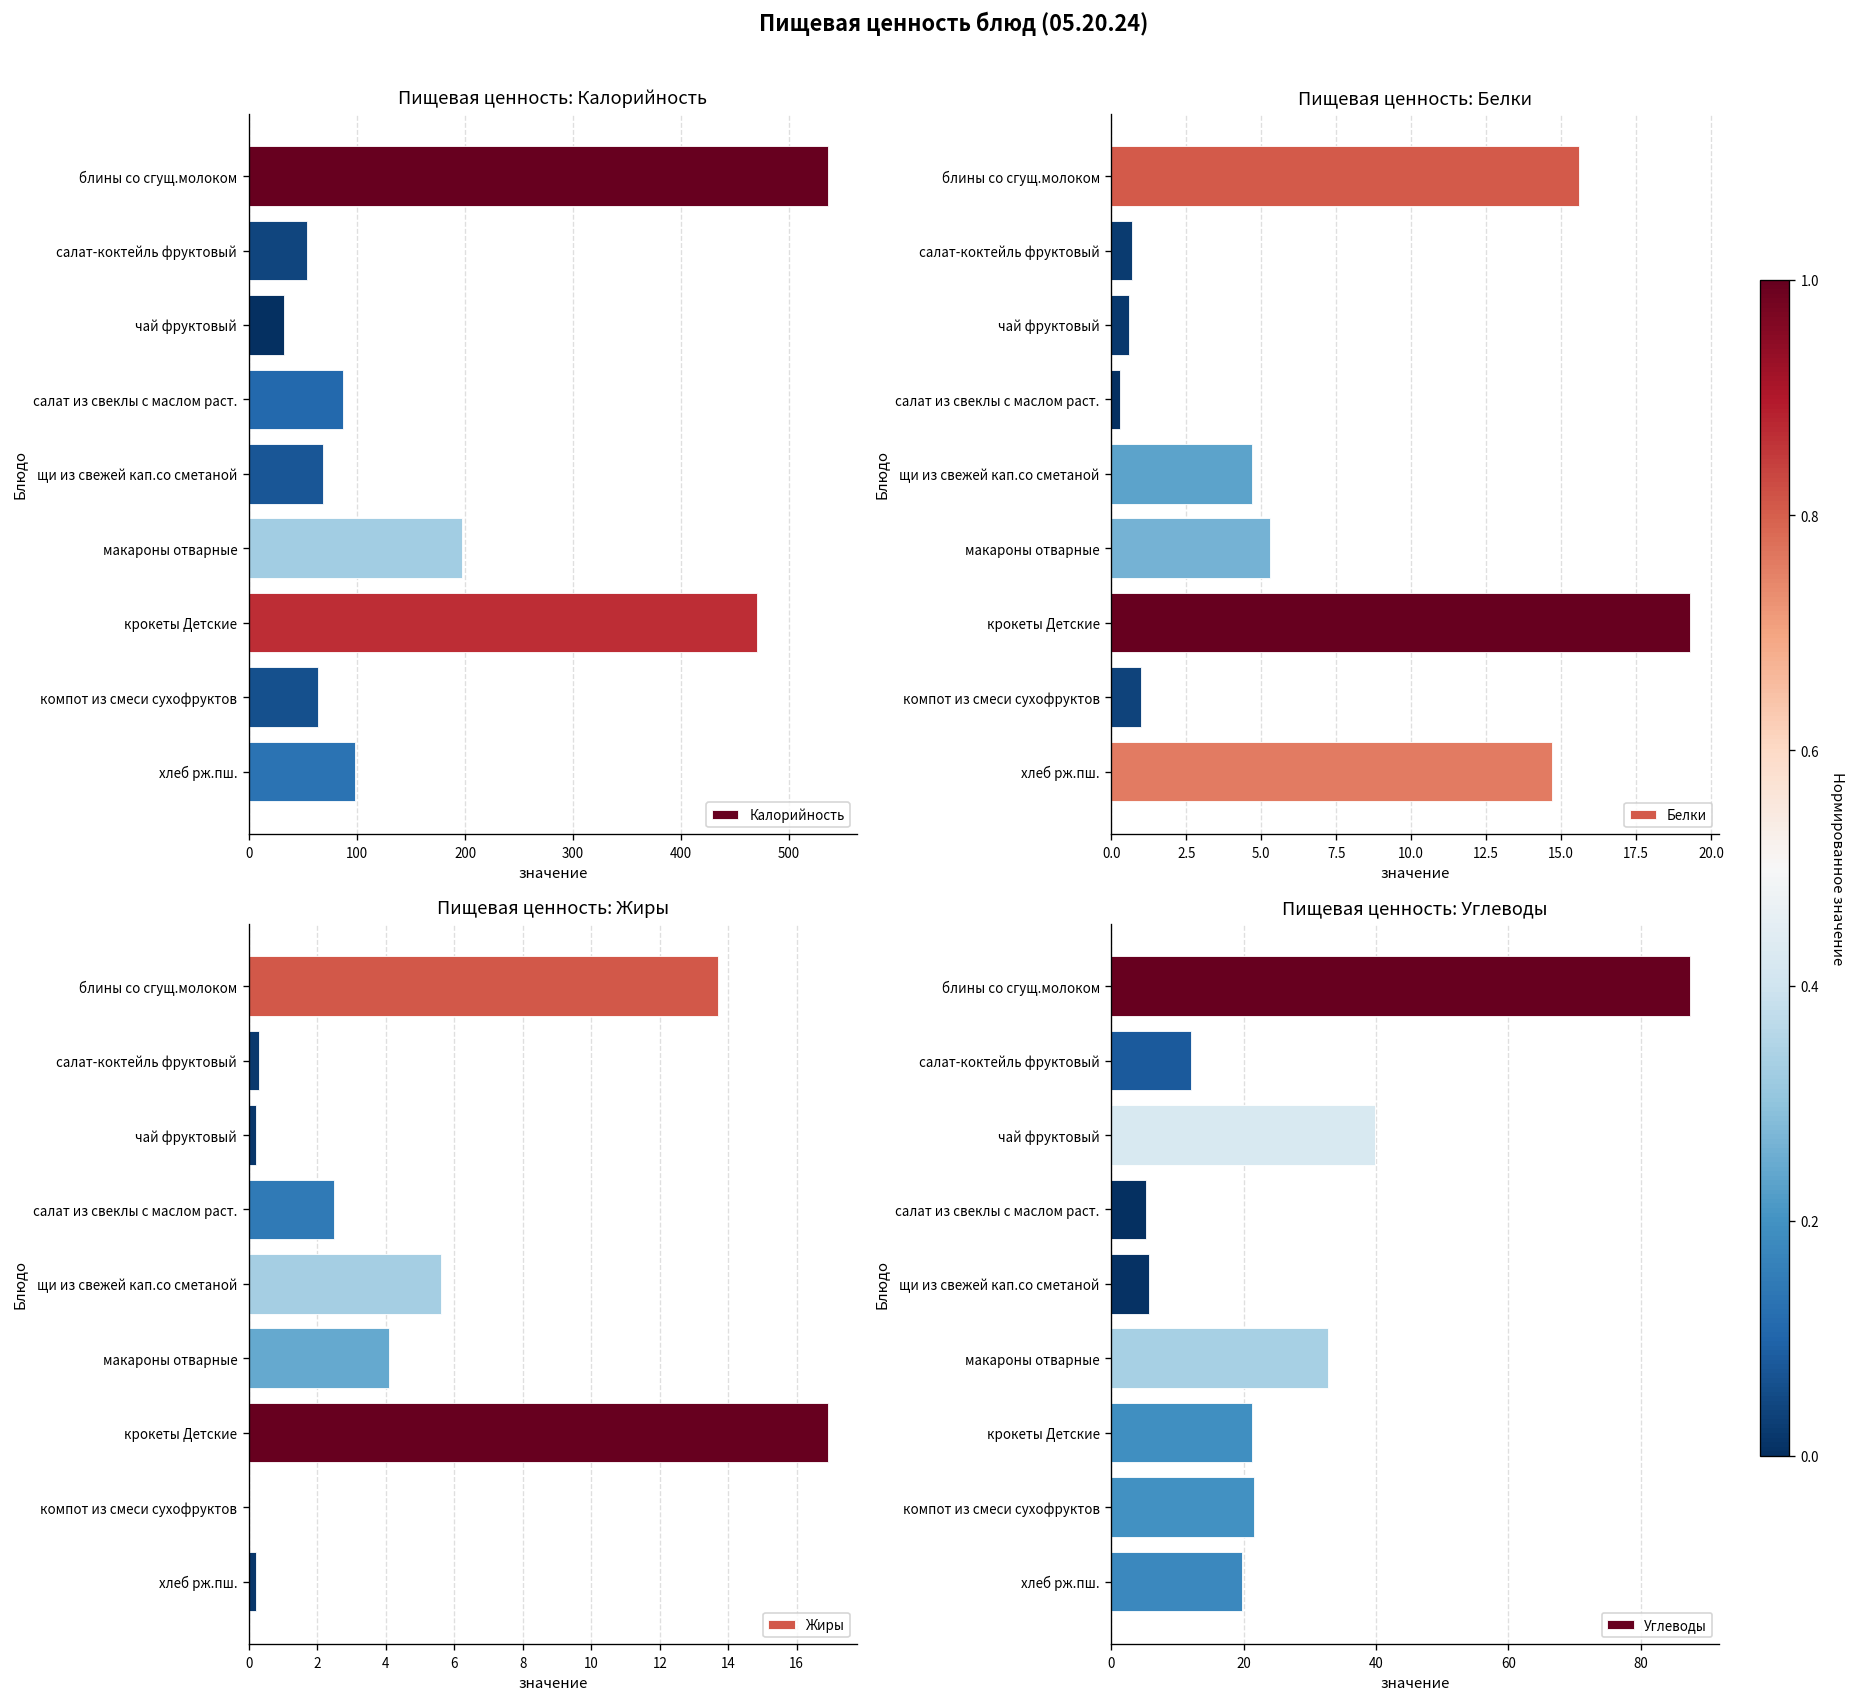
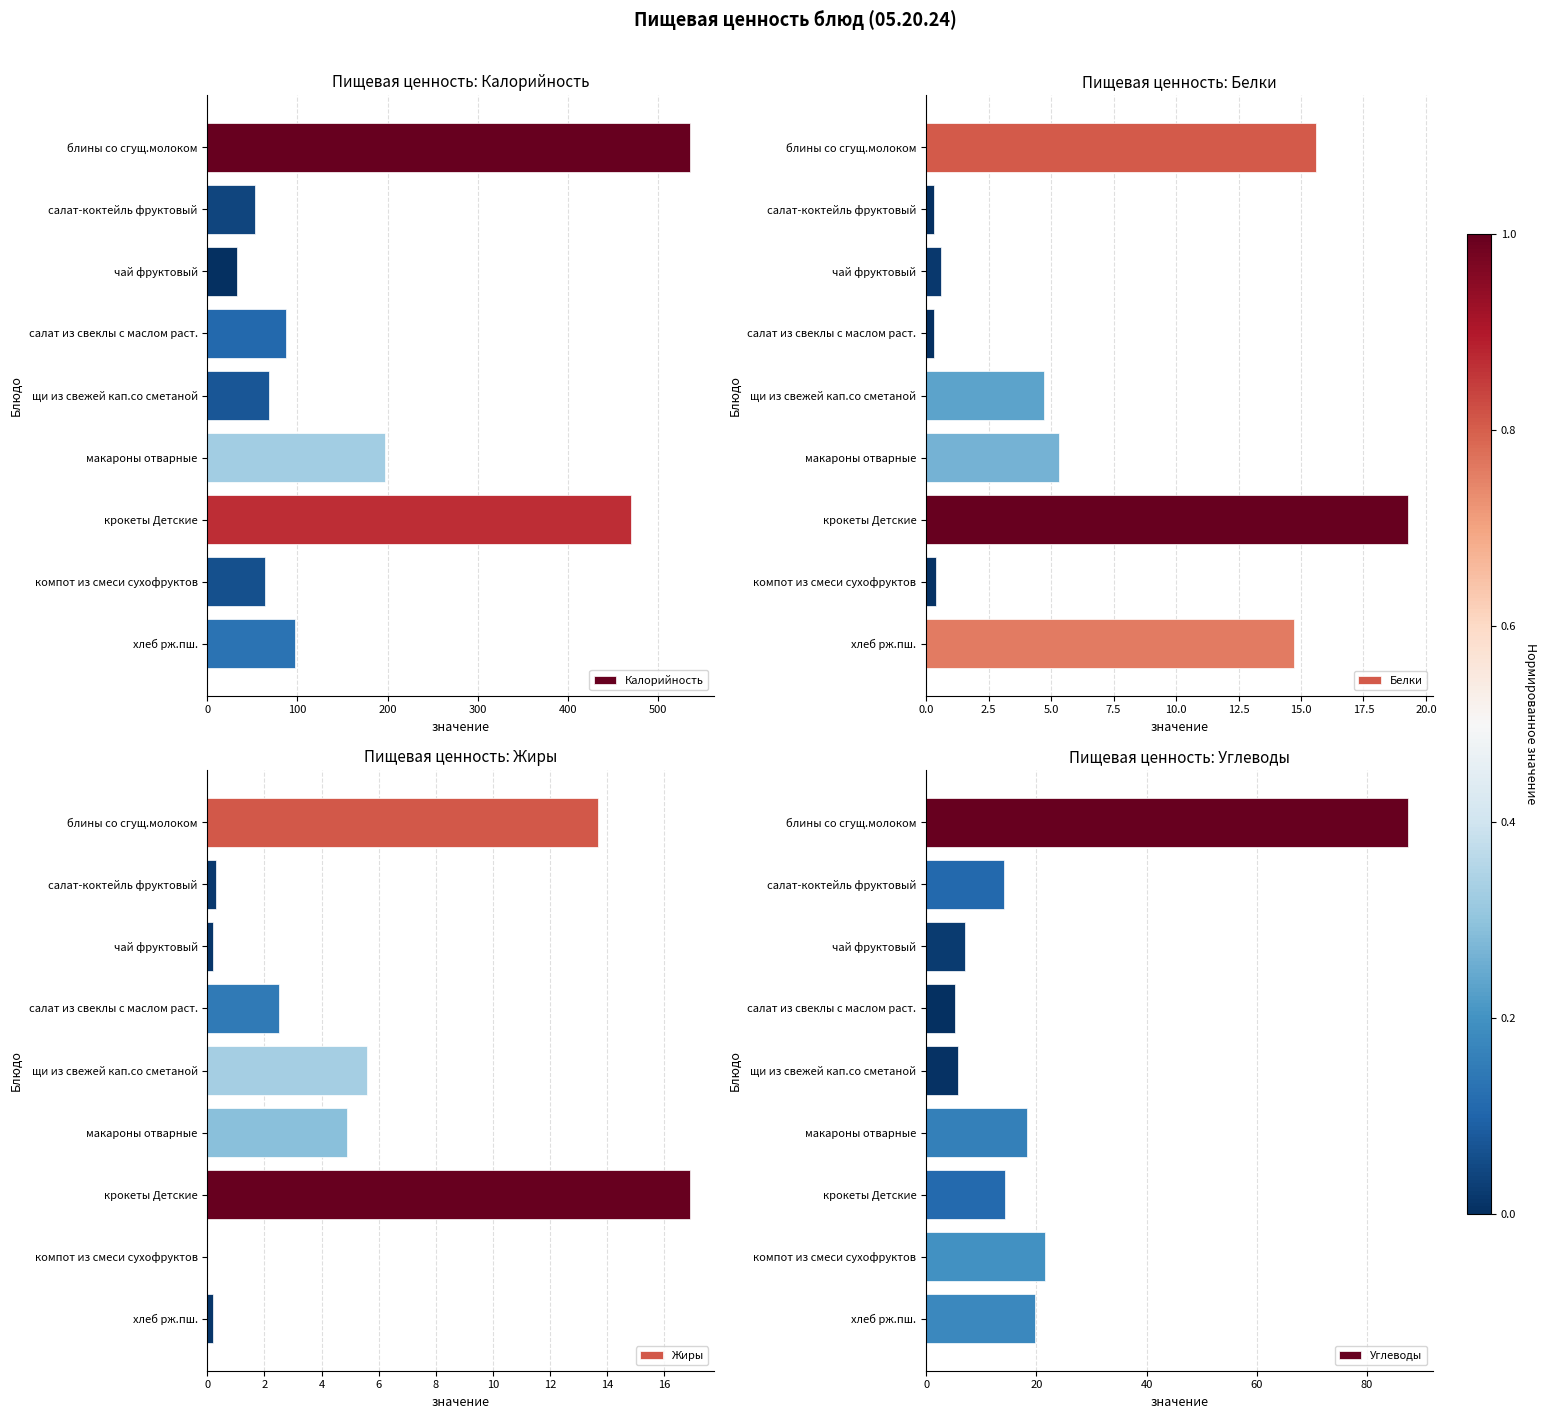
  {
    "Пищевая ценность: Калорийность": {
      "блины со сгущ.молоком": 540,
      "салат-коктейль фруктовый": 50,
      "чай фруктовый": 30,
      "салат из свеклы с маслом раст.": 90,
      "щи из свежей кап.со сметаной": 70,
      "макароны отварные": 200,
      "крокеты Детские": 470,
      "компот из смеси сухофруктов": 60,
      "хлеб рж.пш.": 100
    },
    "Пищевая ценность: Белки": {
      "блины со сгущ.молоком": 15.6,
-     "салат-коктейль фруктовый": 0.7,
+     "салат-коктейль фруктовый": 0.3,
      "чай фруктовый": 0.6,
      "салат из свеклы с маслом раст.": 0.3,
      "щи из свежей кап.со сметаной": 4.7,
      "макароны отварные": 5.3,
      "крокеты Детские": 19.3,
-     "компот из смеси сухофруктов": 1.0,
+     "компот из смеси сухофруктов": 0.4,
      "хлеб рж.пш.": 14.7
    },
    "Пищевая ценность: Жиры": {
      "блины со сгущ.молоком": 13.7,
      "салат-коктейль фруктовый": 0.3,
      "чай фруктовый": 0.2,
      "салат из свеклы с маслом раст.": 2.5,
      "щи из свежей кап.со сметаной": 5.6,
-     "макароны отварные": 4.1,
+     "макароны отварные": 4.9,
      "крокеты Детские": 16.9,
      "компот из смеси сухофруктов": 0.0,
      "хлеб рж.пш.": 0.2
    },
    "Пищевая ценность: Углеводы": {
      "блины со сгущ.молоком": 88,
-     "салат-коктейль фруктовый": 12,
-     "чай фруктовый": 40,
+     "салат-коктейль фруктовый": 14,
+     "чай фруктовый": 7,
      "салат из свеклы с маслом раст.": 5,
      "щи из свежей кап.со сметаной": 6,
-     "макароны отварные": 33,
-     "крокеты Детские": 21,
+     "макароны отварные": 18,
+     "крокеты Детские": 14,
      "компот из смеси сухофруктов": 22,
      "хлеб рж.пш.": 20
    }
  }
